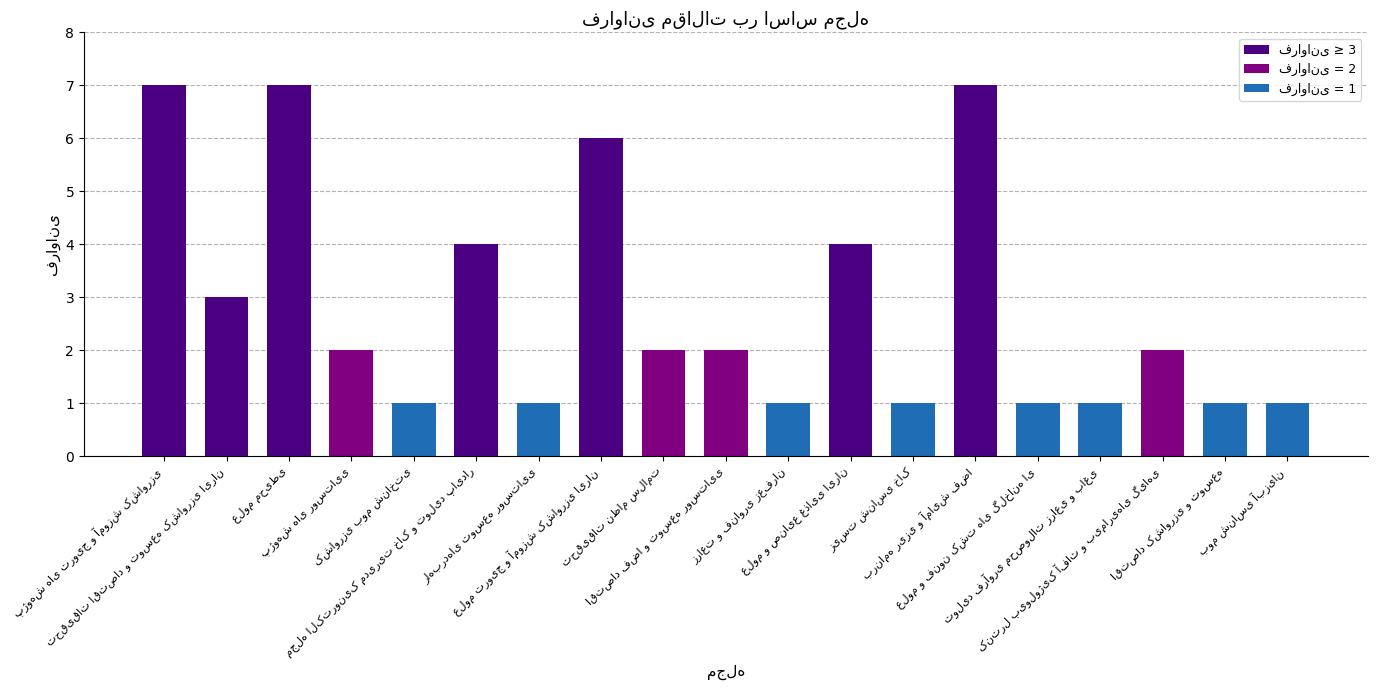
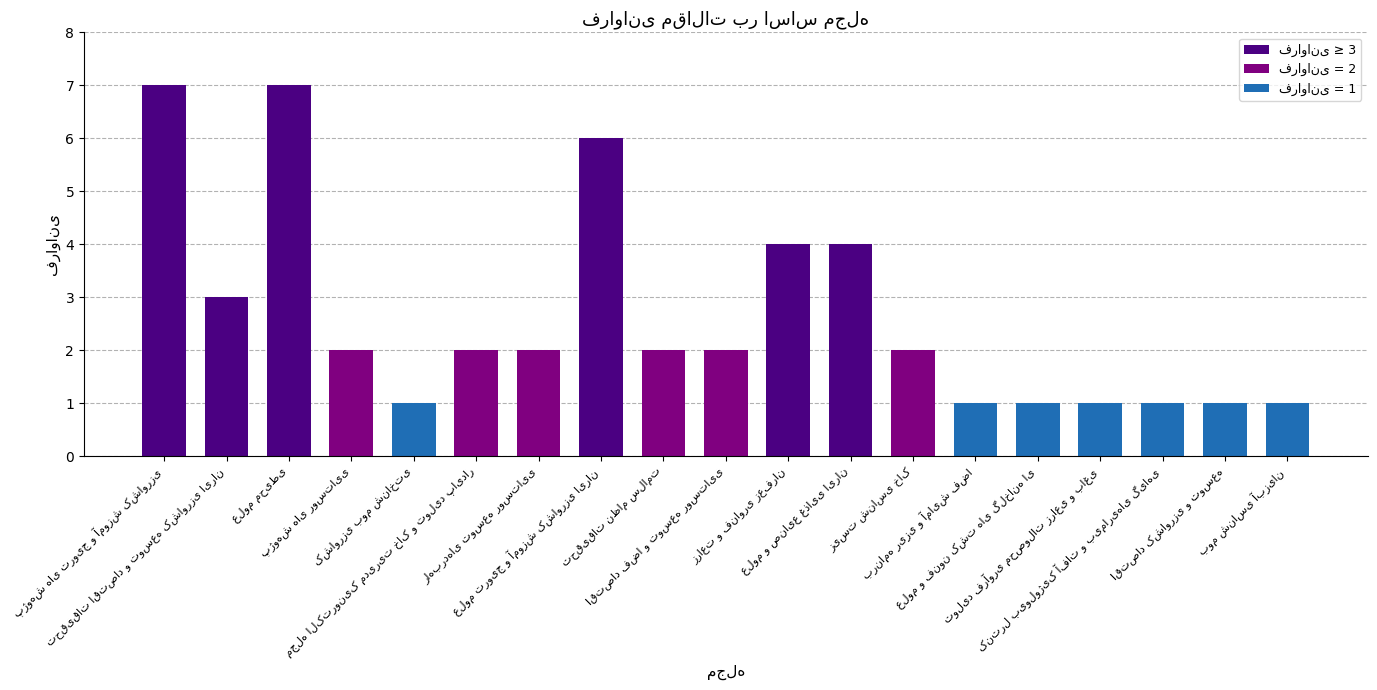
  {
    "پژوهش های ترویج و آموزش کشاورزی": 7,
    "تحقیقات اقتصاد و توسعه کشاورزی ایران": 3,
    "علوم محیطی": 7,
    "پژوهش های روستایی": 2,
    "کشاورزی بوم شناختی": 1,
-   "مجله الکترونیک مدیریت خاک و تولید پایدار": 4,
-   "راهبردهای توسعه روستایی": 1,
+   "مجله الکترونیک مدیریت خاک و تولید پایدار": 2,
+   "راهبردهای توسعه روستایی": 2,
    "علوم ترویج و آموزش کشاورزی ایران": 6,
    "تحقیقات نظام سلامت": 2,
    "اقتصاد فضا و توسعه روستایی": 2,
-   "زراعت و فناوری زعفران": 1,
+   "زراعت و فناوری زعفران": 4,
    "علوم و صنایع غذایی ایران": 4,
-   "زیست شناسی خاک": 1,
-   "برنامه ریزی و آمایش فضا": 7,
+   "زیست شناسی خاک": 2,
+   "برنامه ریزی و آمایش فضا": 1,
    "علوم و فنون کشت های گلخانه ای": 1,
    "تولید فرآوری محصولات زراعی و باغی": 1,
-   "کنترل بیولوژیک آفات و بیماریهای گیاهی": 2,
+   "کنترل بیولوژیک آفات و بیماریهای گیاهی": 1,
    "اقتصاد کشاورزی و توسعه": 1,
    "بوم شناسی آبزیان": 1
  }
